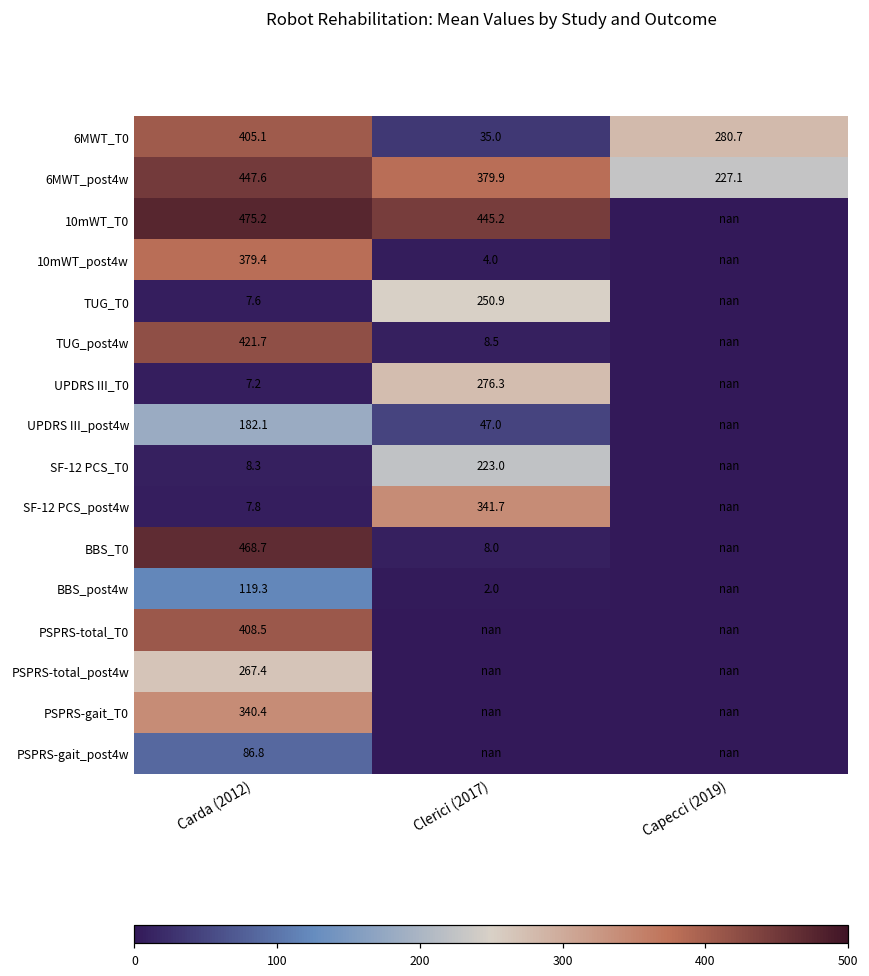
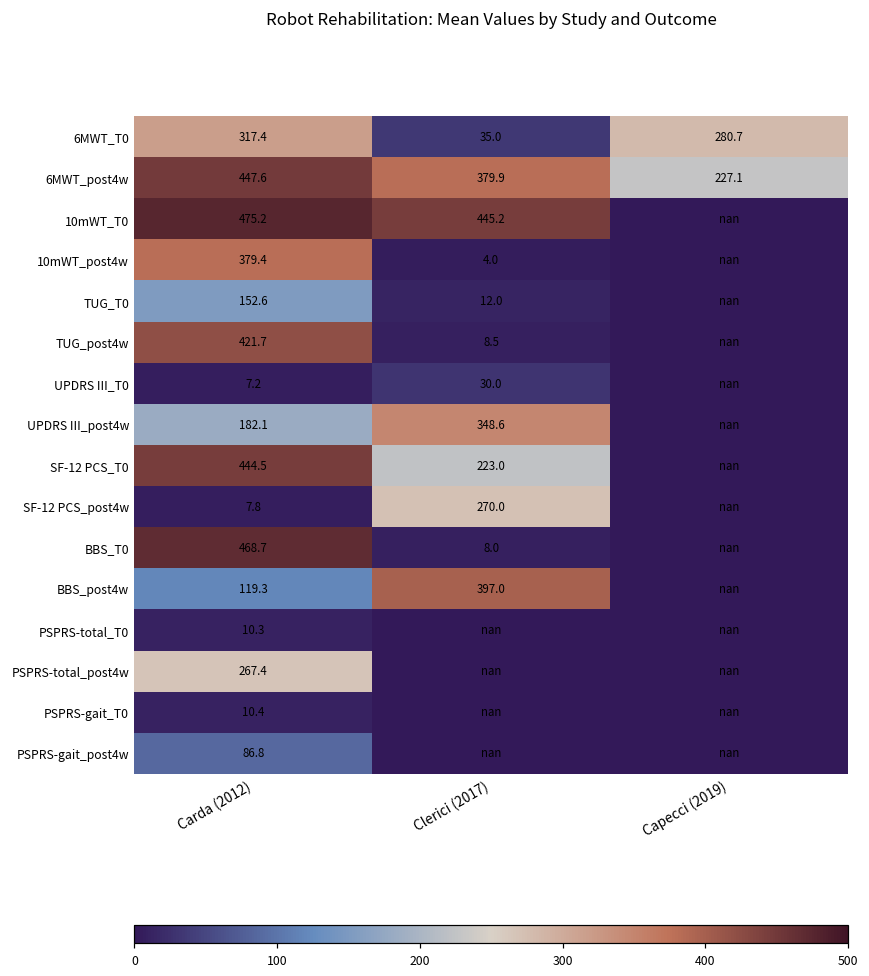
  {
    "6MWT_T0": {
-     "Carda (2012)": 405.1,
+     "Carda (2012)": 317.4,
      "Clerici (2017)": 35.0,
      "Capecci (2019)": 280.7
    },
    "6MWT_post4w": {
      "Carda (2012)": 447.6,
      "Clerici (2017)": 379.9,
      "Capecci (2019)": 227.1
    },
    "10mWT_T0": {
      "Carda (2012)": 475.2,
      "Clerici (2017)": 445.2
    },
    "10mWT_post4w": {
      "Carda (2012)": 379.4,
      "Clerici (2017)": 4.0
    },
    "TUG_T0": {
-     "Carda (2012)": 7.6,
-     "Clerici (2017)": 250.9
+     "Carda (2012)": 152.6,
+     "Clerici (2017)": 12.0
    },
    "TUG_post4w": {
      "Carda (2012)": 421.7,
      "Clerici (2017)": 8.5
    },
    "UPDRS III_T0": {
      "Carda (2012)": 7.2,
-     "Clerici (2017)": 276.3
+     "Clerici (2017)": 30.0
    },
    "UPDRS III_post4w": {
      "Carda (2012)": 182.1,
-     "Clerici (2017)": 47.0
+     "Clerici (2017)": 348.6
    },
    "SF-12 PCS_T0": {
-     "Carda (2012)": 8.3,
+     "Carda (2012)": 444.5,
      "Clerici (2017)": 223.0
    },
    "SF-12 PCS_post4w": {
      "Carda (2012)": 7.8,
-     "Clerici (2017)": 341.7
+     "Clerici (2017)": 270.0
    },
    "BBS_T0": {
      "Carda (2012)": 468.7,
      "Clerici (2017)": 8.0
    },
    "BBS_post4w": {
      "Carda (2012)": 119.3,
-     "Clerici (2017)": 2.0
+     "Clerici (2017)": 397.0
    },
    "PSPRS-total_T0": {
-     "Carda (2012)": 408.5
+     "Carda (2012)": 10.3
    },
    "PSPRS-total_post4w": {
      "Carda (2012)": 267.4
    },
    "PSPRS-gait_T0": {
-     "Carda (2012)": 340.4
+     "Carda (2012)": 10.4
    },
    "PSPRS-gait_post4w": {
      "Carda (2012)": 86.8
    }
  }
